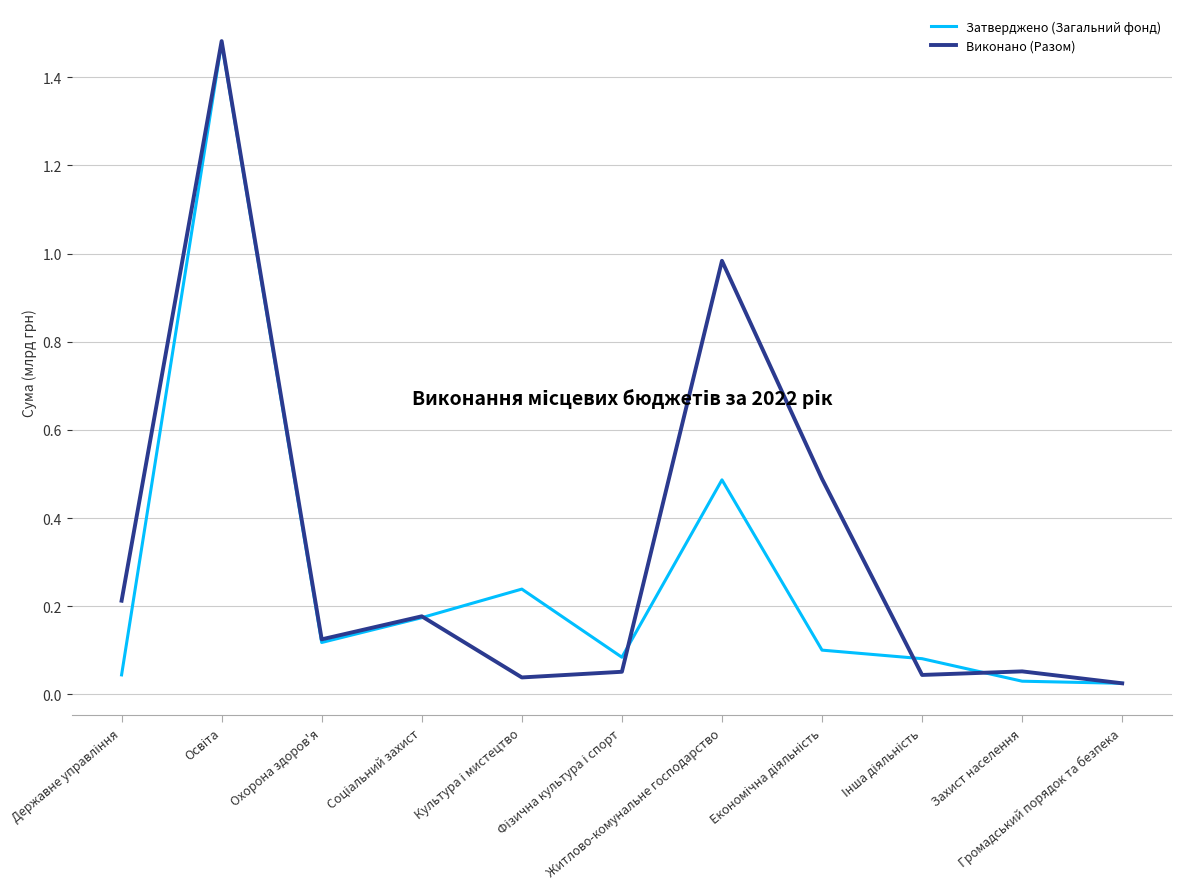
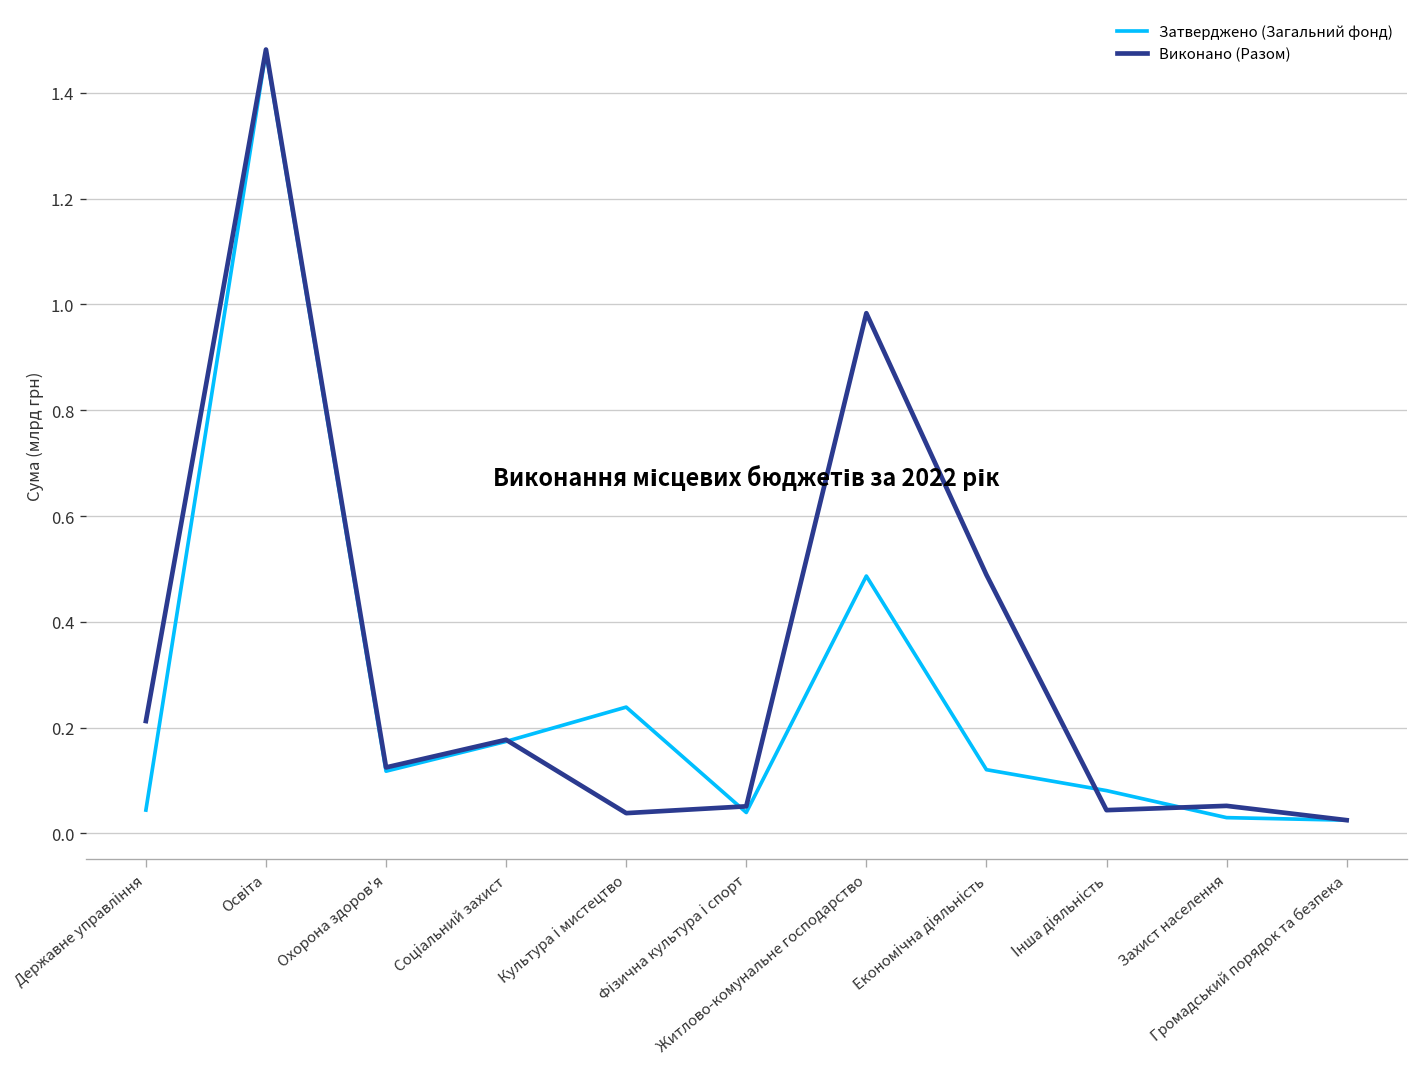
  {
    "Затверджено (Загальний фонд)": {
      "Державне управління": 0.04,
      "Охорона здоров'я": 0.12,
      "Культура і мистецтво": 0.24,
-     "Фізична культура і спорт": 0.08,
+     "Фізична культура і спорт": 0.04,
      "Житлово-комунальне господарство": 0.49,
-     "Економічна діяльність": 0.10,
+     "Економічна діяльність": 0.12,
      "Інша діяльність": 0.08,
      "Захист населення": 0.03
    },
    "Виконано (Разом)": {
      "Державне управління": 0.21,
      "Охорона здоров'я": 0.12,
      "Культура і мистецтво": 0.04,
      "Фізична культура і спорт": 0.05,
      "Житлово-комунальне господарство": 0.98,
      "Економічна діяльність": 0.49,
      "Інша діяльність": 0.04,
      "Захист населення": 0.05
    }
  }
